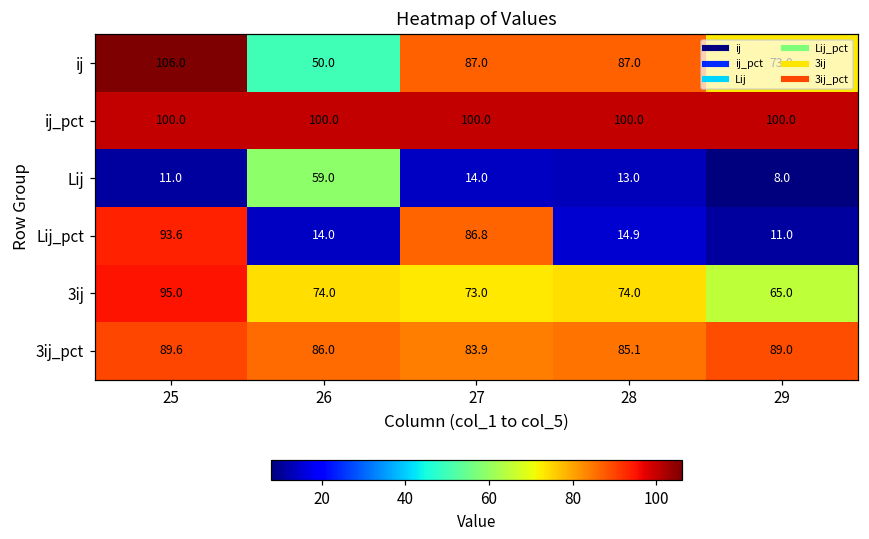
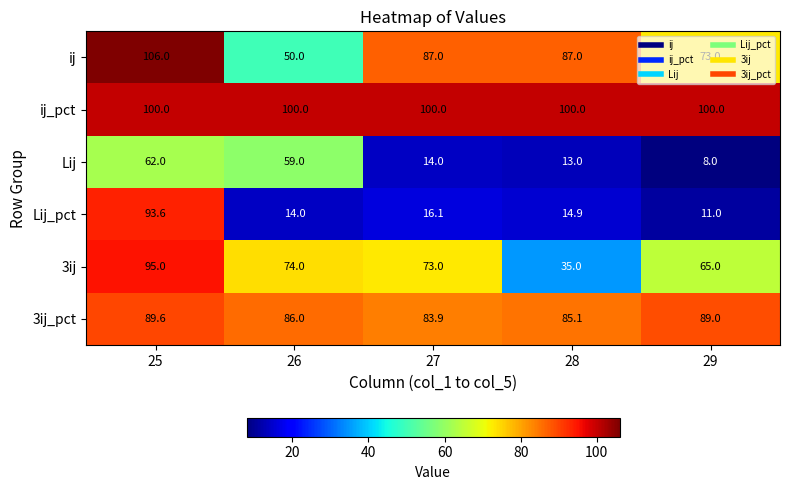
  {
    "ij": {
      "25": 106.0,
      "26": 50.0,
      "27": 87.0,
      "28": 87.0
    },
    "ij_pct": {
      "25": 100.0,
      "26": 100.0,
      "27": 100.0,
      "28": 100.0,
      "29": 100.0
    },
    "Lij": {
-     "25": 11.0,
+     "25": 62.0,
      "26": 59.0,
      "27": 14.0,
      "28": 13.0,
      "29": 8.0
    },
    "Lij_pct": {
      "25": 93.6,
      "26": 14.0,
-     "27": 86.8,
+     "27": 16.1,
      "28": 14.9,
      "29": 11.0
    },
    "3ij": {
      "25": 95.0,
      "26": 74.0,
      "27": 73.0,
-     "28": 74.0,
+     "28": 35.0,
      "29": 65.0
    },
    "3ij_pct": {
      "25": 89.6,
      "26": 86.0,
      "27": 83.9,
      "28": 85.1,
      "29": 89.0
    }
  }
